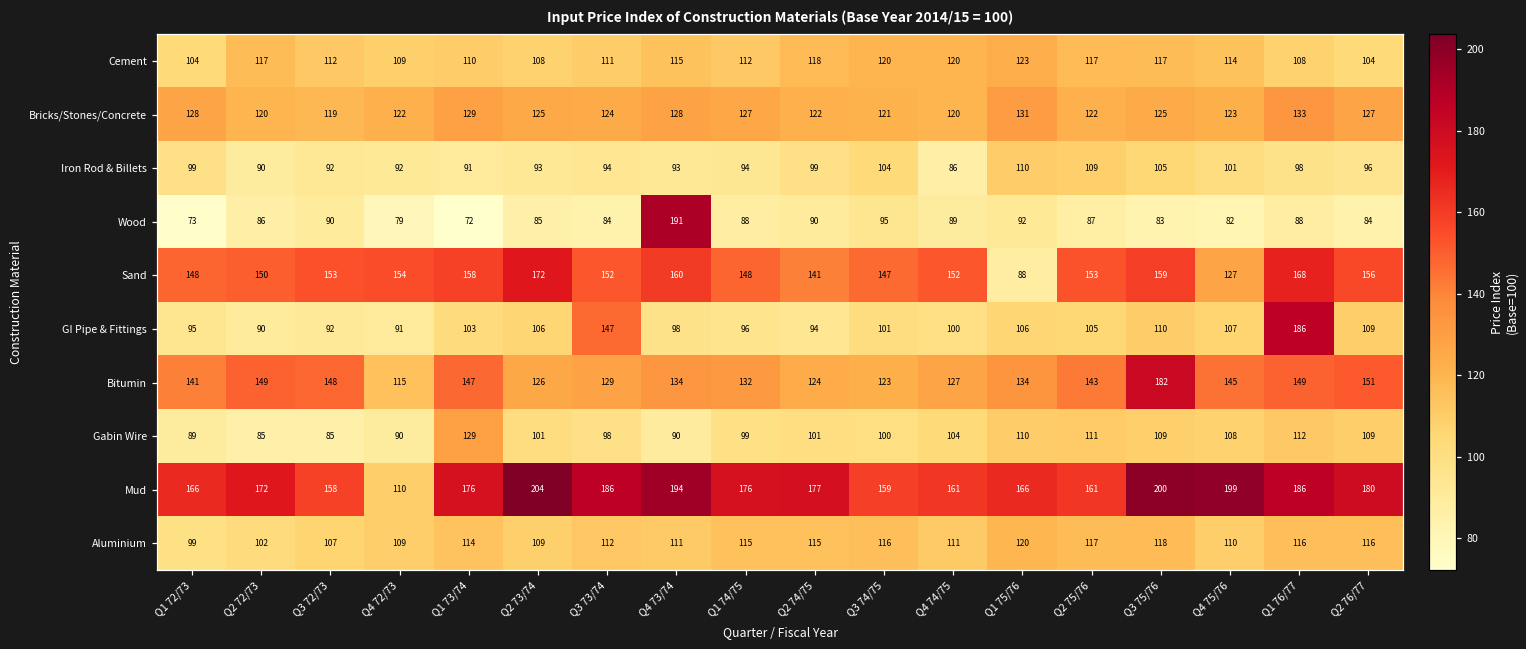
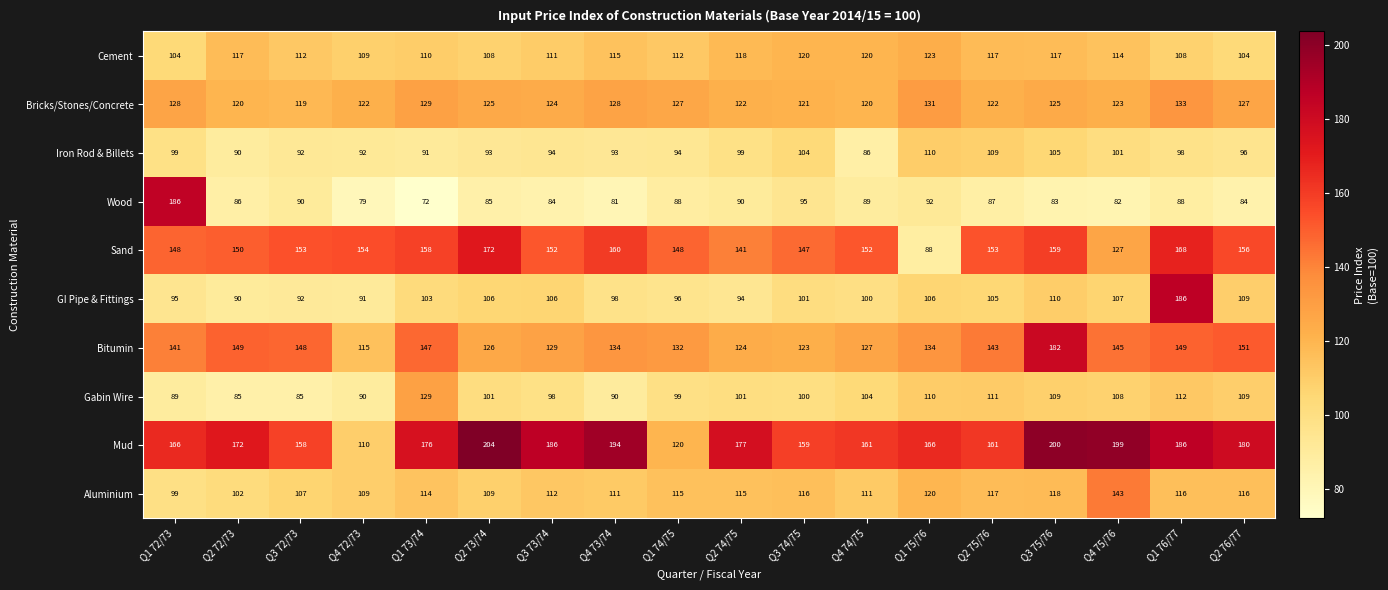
  {
    "Cement": {
      "Q1 72/73": 104,
      "Q2 72/73": 117,
      "Q3 72/73": 112,
      "Q4 72/73": 109,
      "Q1 73/74": 110,
      "Q2 73/74": 108,
      "Q3 73/74": 111,
      "Q4 73/74": 115,
      "Q1 74/75": 112,
      "Q2 74/75": 118,
      "Q3 74/75": 120,
      "Q4 74/75": 120,
      "Q1 75/76": 123,
      "Q2 75/76": 117,
      "Q3 75/76": 117,
      "Q4 75/76": 114,
      "Q1 76/77": 108,
      "Q2 76/77": 104
    },
    "Bricks/Stones/Concrete": {
      "Q1 72/73": 128,
      "Q2 72/73": 120,
      "Q3 72/73": 119,
      "Q4 72/73": 122,
      "Q1 73/74": 129,
      "Q2 73/74": 125,
      "Q3 73/74": 124,
      "Q4 73/74": 128,
      "Q1 74/75": 127,
      "Q2 74/75": 122,
      "Q3 74/75": 121,
      "Q4 74/75": 120,
      "Q1 75/76": 131,
      "Q2 75/76": 122,
      "Q3 75/76": 125,
      "Q4 75/76": 123,
      "Q1 76/77": 133,
      "Q2 76/77": 127
    },
    "Iron Rod & Billets": {
      "Q1 72/73": 99,
      "Q2 72/73": 90,
      "Q3 72/73": 92,
      "Q4 72/73": 92,
      "Q1 73/74": 91,
      "Q2 73/74": 93,
      "Q3 73/74": 94,
      "Q4 73/74": 93,
      "Q1 74/75": 94,
      "Q2 74/75": 99,
      "Q3 74/75": 104,
      "Q4 74/75": 86,
      "Q1 75/76": 110,
      "Q2 75/76": 109,
      "Q3 75/76": 105,
      "Q4 75/76": 101,
      "Q1 76/77": 98,
      "Q2 76/77": 96
    },
    "Wood": {
-     "Q1 72/73": 73,
+     "Q1 72/73": 186,
      "Q2 72/73": 86,
      "Q3 72/73": 90,
      "Q4 72/73": 79,
      "Q1 73/74": 72,
      "Q2 73/74": 85,
      "Q3 73/74": 84,
-     "Q4 73/74": 191,
+     "Q4 73/74": 81,
      "Q1 74/75": 88,
      "Q2 74/75": 90,
      "Q3 74/75": 95,
      "Q4 74/75": 89,
      "Q1 75/76": 92,
      "Q2 75/76": 87,
      "Q3 75/76": 83,
      "Q4 75/76": 82,
      "Q1 76/77": 88,
      "Q2 76/77": 84
    },
    "Sand": {
      "Q1 72/73": 148,
      "Q2 72/73": 150,
      "Q3 72/73": 153,
      "Q4 72/73": 154,
      "Q1 73/74": 158,
      "Q2 73/74": 172,
      "Q3 73/74": 152,
      "Q4 73/74": 160,
      "Q1 74/75": 148,
      "Q2 74/75": 141,
      "Q3 74/75": 147,
      "Q4 74/75": 152,
      "Q1 75/76": 88,
      "Q2 75/76": 153,
      "Q3 75/76": 159,
      "Q4 75/76": 127,
      "Q1 76/77": 168,
      "Q2 76/77": 156
    },
    "GI Pipe & Fittings": {
      "Q1 72/73": 95,
      "Q2 72/73": 90,
      "Q3 72/73": 92,
      "Q4 72/73": 91,
      "Q1 73/74": 103,
      "Q2 73/74": 106,
-     "Q3 73/74": 147,
+     "Q3 73/74": 106,
      "Q4 73/74": 98,
      "Q1 74/75": 96,
      "Q2 74/75": 94,
      "Q3 74/75": 101,
      "Q4 74/75": 100,
      "Q1 75/76": 106,
      "Q2 75/76": 105,
      "Q3 75/76": 110,
      "Q4 75/76": 107,
      "Q1 76/77": 186,
      "Q2 76/77": 109
    },
    "Bitumin": {
      "Q1 72/73": 141,
      "Q2 72/73": 149,
      "Q3 72/73": 148,
      "Q4 72/73": 115,
      "Q1 73/74": 147,
      "Q2 73/74": 126,
      "Q3 73/74": 129,
      "Q4 73/74": 134,
      "Q1 74/75": 132,
      "Q2 74/75": 124,
      "Q3 74/75": 123,
      "Q4 74/75": 127,
      "Q1 75/76": 134,
      "Q2 75/76": 143,
      "Q3 75/76": 182,
      "Q4 75/76": 145,
      "Q1 76/77": 149,
      "Q2 76/77": 151
    },
    "Gabin Wire": {
      "Q1 72/73": 89,
      "Q2 72/73": 85,
      "Q3 72/73": 85,
      "Q4 72/73": 90,
      "Q1 73/74": 129,
      "Q2 73/74": 101,
      "Q3 73/74": 98,
      "Q4 73/74": 90,
      "Q1 74/75": 99,
      "Q2 74/75": 101,
      "Q3 74/75": 100,
      "Q4 74/75": 104,
      "Q1 75/76": 110,
      "Q2 75/76": 111,
      "Q3 75/76": 109,
      "Q4 75/76": 108,
      "Q1 76/77": 112,
      "Q2 76/77": 109
    },
    "Mud": {
      "Q1 72/73": 166,
      "Q2 72/73": 172,
      "Q3 72/73": 158,
      "Q4 72/73": 110,
      "Q1 73/74": 176,
      "Q2 73/74": 204,
      "Q3 73/74": 186,
      "Q4 73/74": 194,
-     "Q1 74/75": 176,
+     "Q1 74/75": 120,
      "Q2 74/75": 177,
      "Q3 74/75": 159,
      "Q4 74/75": 161,
      "Q1 75/76": 166,
      "Q2 75/76": 161,
      "Q3 75/76": 200,
      "Q4 75/76": 199,
      "Q1 76/77": 186,
      "Q2 76/77": 180
    },
    "Aluminium": {
      "Q1 72/73": 99,
      "Q2 72/73": 102,
      "Q3 72/73": 107,
      "Q4 72/73": 109,
      "Q1 73/74": 114,
      "Q2 73/74": 109,
      "Q3 73/74": 112,
      "Q4 73/74": 111,
      "Q1 74/75": 115,
      "Q2 74/75": 115,
      "Q3 74/75": 116,
      "Q4 74/75": 111,
      "Q1 75/76": 120,
      "Q2 75/76": 117,
      "Q3 75/76": 118,
-     "Q4 75/76": 110,
+     "Q4 75/76": 143,
      "Q1 76/77": 116,
      "Q2 76/77": 116
    }
  }
